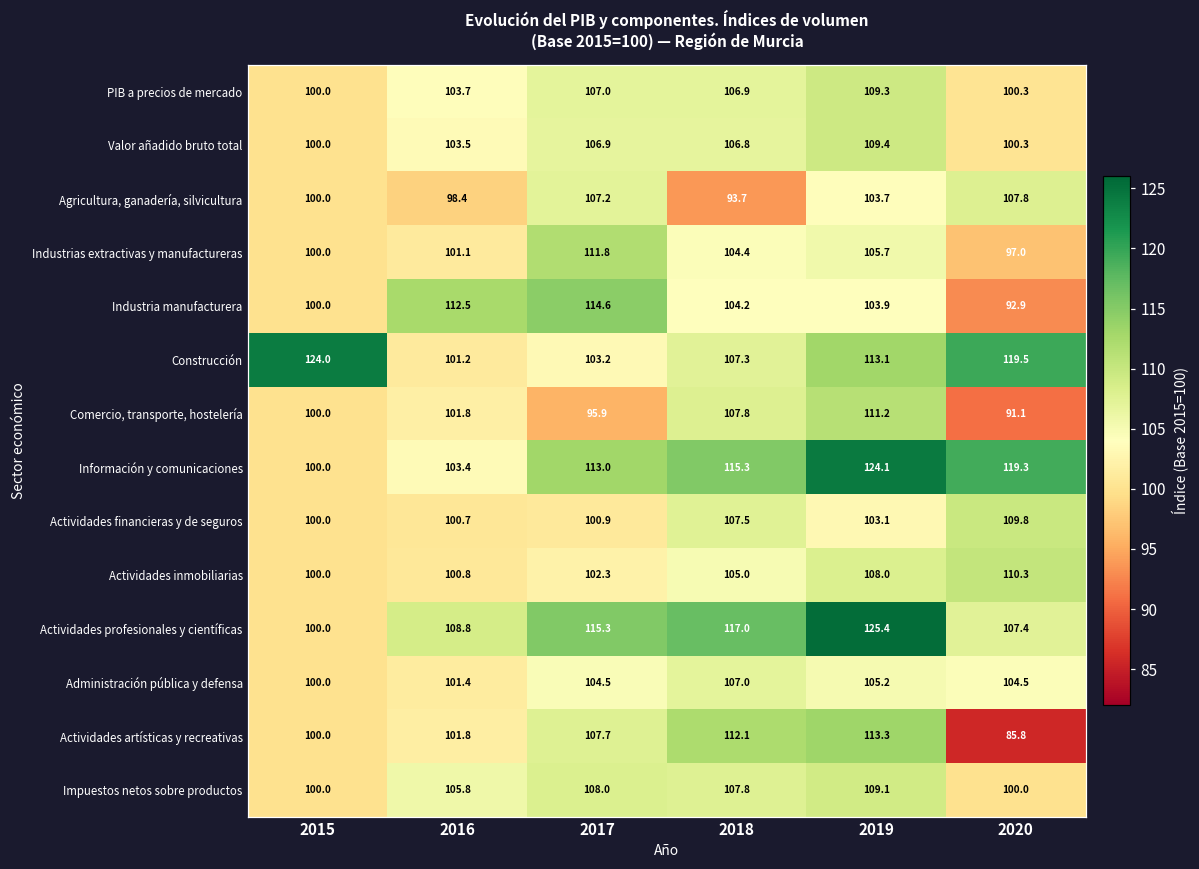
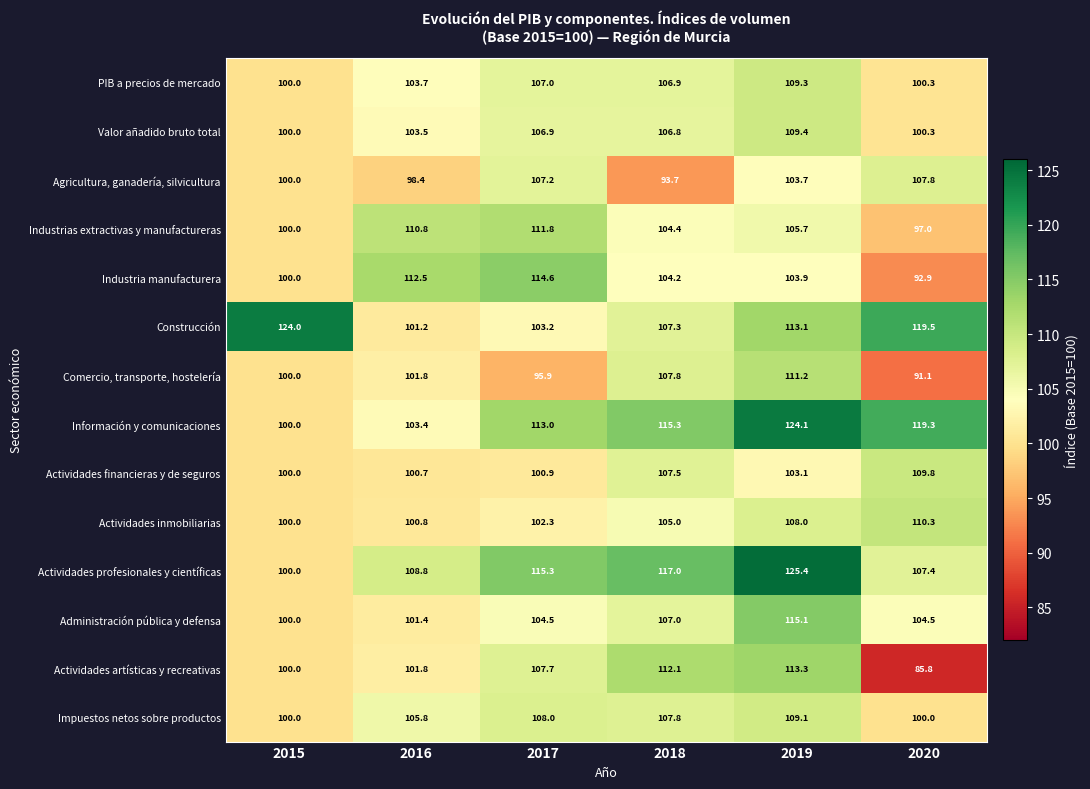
  {
    "PIB a precios de mercado": {
      "2015": 100.0,
      "2016": 103.7,
      "2017": 107.0,
      "2018": 106.9,
      "2019": 109.3,
      "2020": 100.3
    },
    "Valor añadido bruto total": {
      "2015": 100.0,
      "2016": 103.5,
      "2017": 106.9,
      "2018": 106.8,
      "2019": 109.4,
      "2020": 100.3
    },
    "Agricultura, ganadería, silvicultura": {
      "2015": 100.0,
      "2016": 98.4,
      "2017": 107.2,
      "2018": 93.7,
      "2019": 103.7,
      "2020": 107.8
    },
    "Industrias extractivas y manufactureras": {
      "2015": 100.0,
-     "2016": 101.1,
+     "2016": 110.8,
      "2017": 111.8,
      "2018": 104.4,
      "2019": 105.7,
      "2020": 97.0
    },
    "Industria manufacturera": {
      "2015": 100.0,
      "2016": 112.5,
      "2017": 114.6,
      "2018": 104.2,
      "2019": 103.9,
      "2020": 92.9
    },
    "Construcción": {
      "2015": 124.0,
      "2016": 101.2,
      "2017": 103.2,
      "2018": 107.3,
      "2019": 113.1,
      "2020": 119.5
    },
    "Comercio, transporte, hostelería": {
      "2015": 100.0,
      "2016": 101.8,
      "2017": 95.9,
      "2018": 107.8,
      "2019": 111.2,
      "2020": 91.1
    },
    "Información y comunicaciones": {
      "2015": 100.0,
      "2016": 103.4,
      "2017": 113.0,
      "2018": 115.3,
      "2019": 124.1,
      "2020": 119.3
    },
    "Actividades financieras y de seguros": {
      "2015": 100.0,
      "2016": 100.7,
      "2017": 100.9,
      "2018": 107.5,
      "2019": 103.1,
      "2020": 109.8
    },
    "Actividades inmobiliarias": {
      "2015": 100.0,
      "2016": 100.8,
      "2017": 102.3,
      "2018": 105.0,
      "2019": 108.0,
      "2020": 110.3
    },
    "Actividades profesionales y científicas": {
      "2015": 100.0,
      "2016": 108.8,
      "2017": 115.3,
      "2018": 117.0,
      "2019": 125.4,
      "2020": 107.4
    },
    "Administración pública y defensa": {
      "2015": 100.0,
      "2016": 101.4,
      "2017": 104.5,
      "2018": 107.0,
-     "2019": 105.2,
+     "2019": 115.1,
      "2020": 104.5
    },
    "Actividades artísticas y recreativas": {
      "2015": 100.0,
      "2016": 101.8,
      "2017": 107.7,
      "2018": 112.1,
      "2019": 113.3,
      "2020": 85.8
    },
    "Impuestos netos sobre productos": {
      "2015": 100.0,
      "2016": 105.8,
      "2017": 108.0,
      "2018": 107.8,
      "2019": 109.1,
      "2020": 100.0
    }
  }
